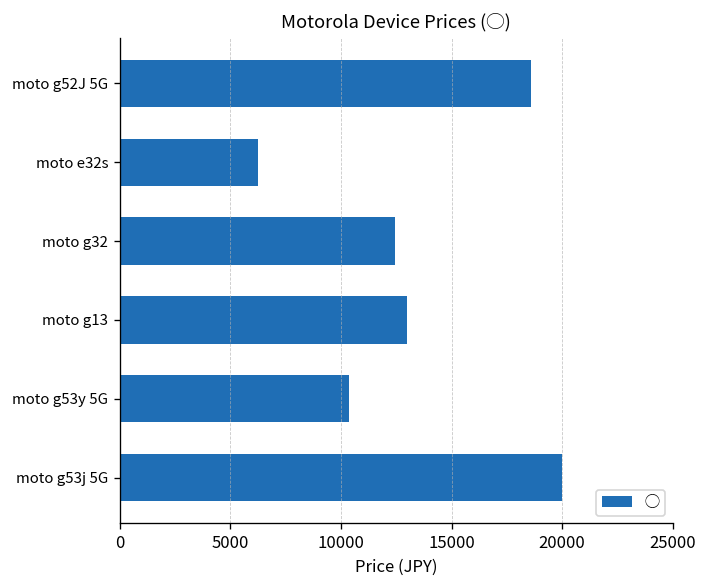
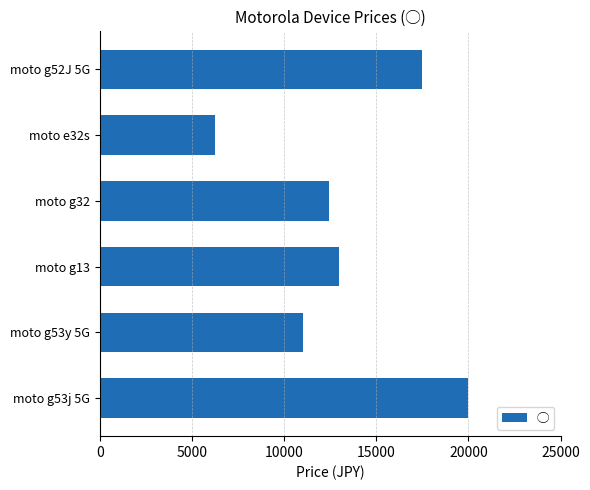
  {
-   "moto g52J 5G": 18600,
+   "moto g52J 5G": 17500,
    "moto e32s": 6200,
    "moto g32": 12400,
    "moto g13": 13000,
-   "moto g53y 5G": 10300,
+   "moto g53y 5G": 11000,
    "moto g53j 5G": 20000
  }
